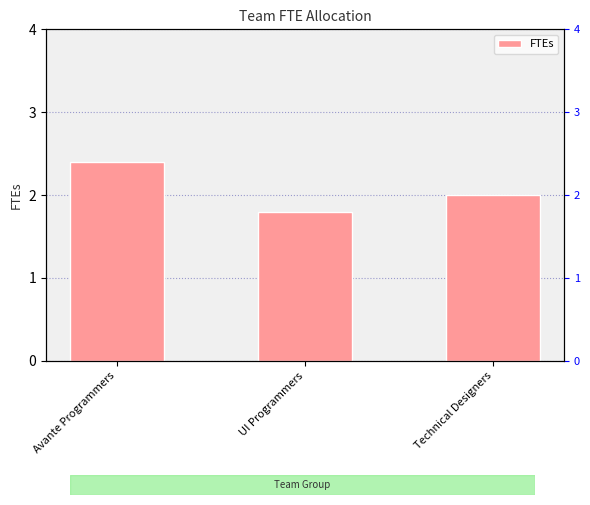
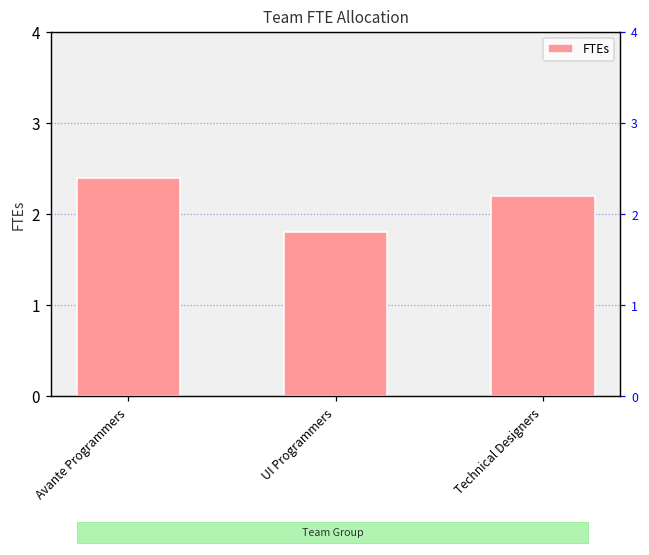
  {
    "Avante Programmers": 2.4,
    "UI Programmers": 1.8,
-   "Technical Designers": 2.0
+   "Technical Designers": 2.2
  }
